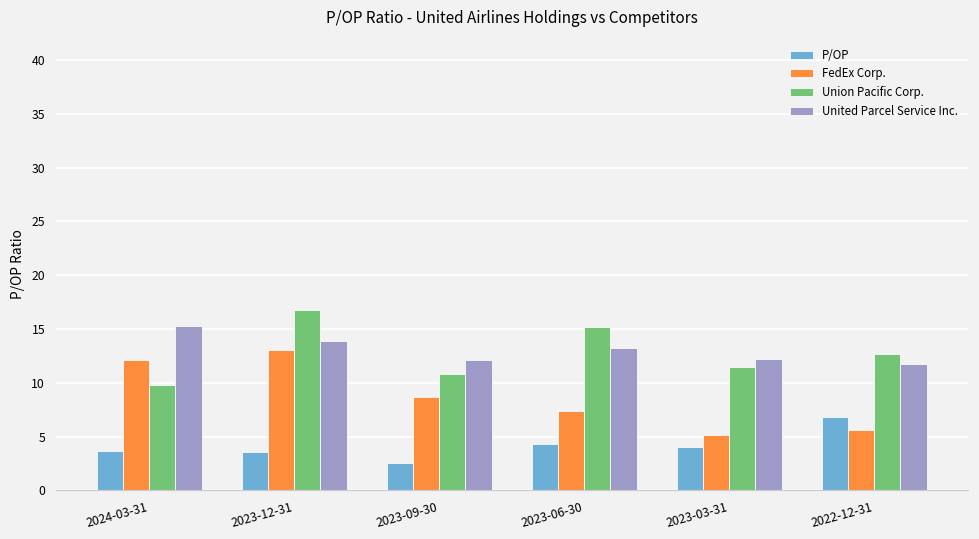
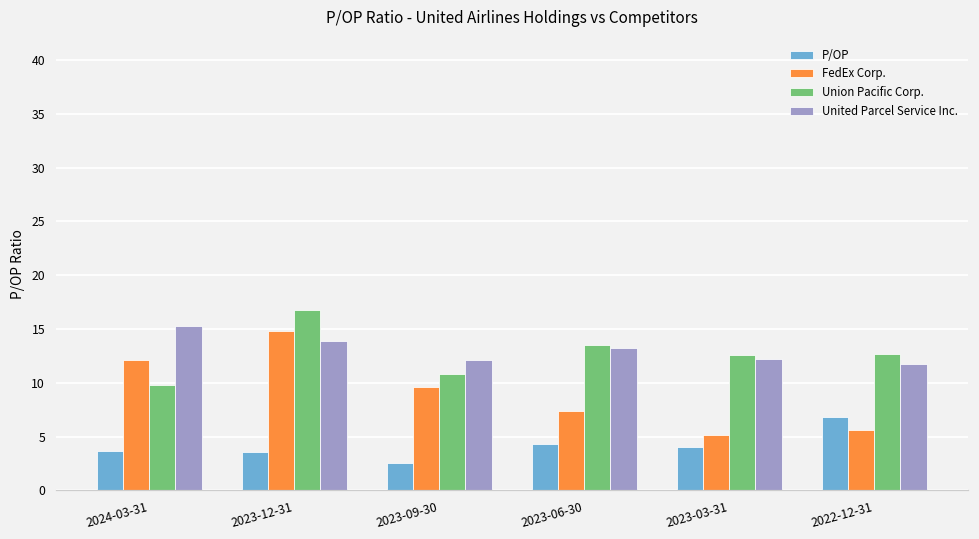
  {
    "FedEx Corp.": {
      "2024-03-31": 12,
-     "2023-12-31": 13,
-     "2023-09-30": 9,
+     "2023-12-31": 15,
+     "2023-09-30": 10,
      "2023-06-30": 7,
      "2023-03-31": 5,
      "2022-12-31": 6
    },
    "Union Pacific Corp.": {
      "2024-03-31": 10,
      "2023-12-31": 17,
      "2023-09-30": 11,
-     "2023-06-30": 15,
-     "2023-03-31": 12,
+     "2023-06-30": 14,
+     "2023-03-31": 13,
      "2022-12-31": 13
    }
  }
